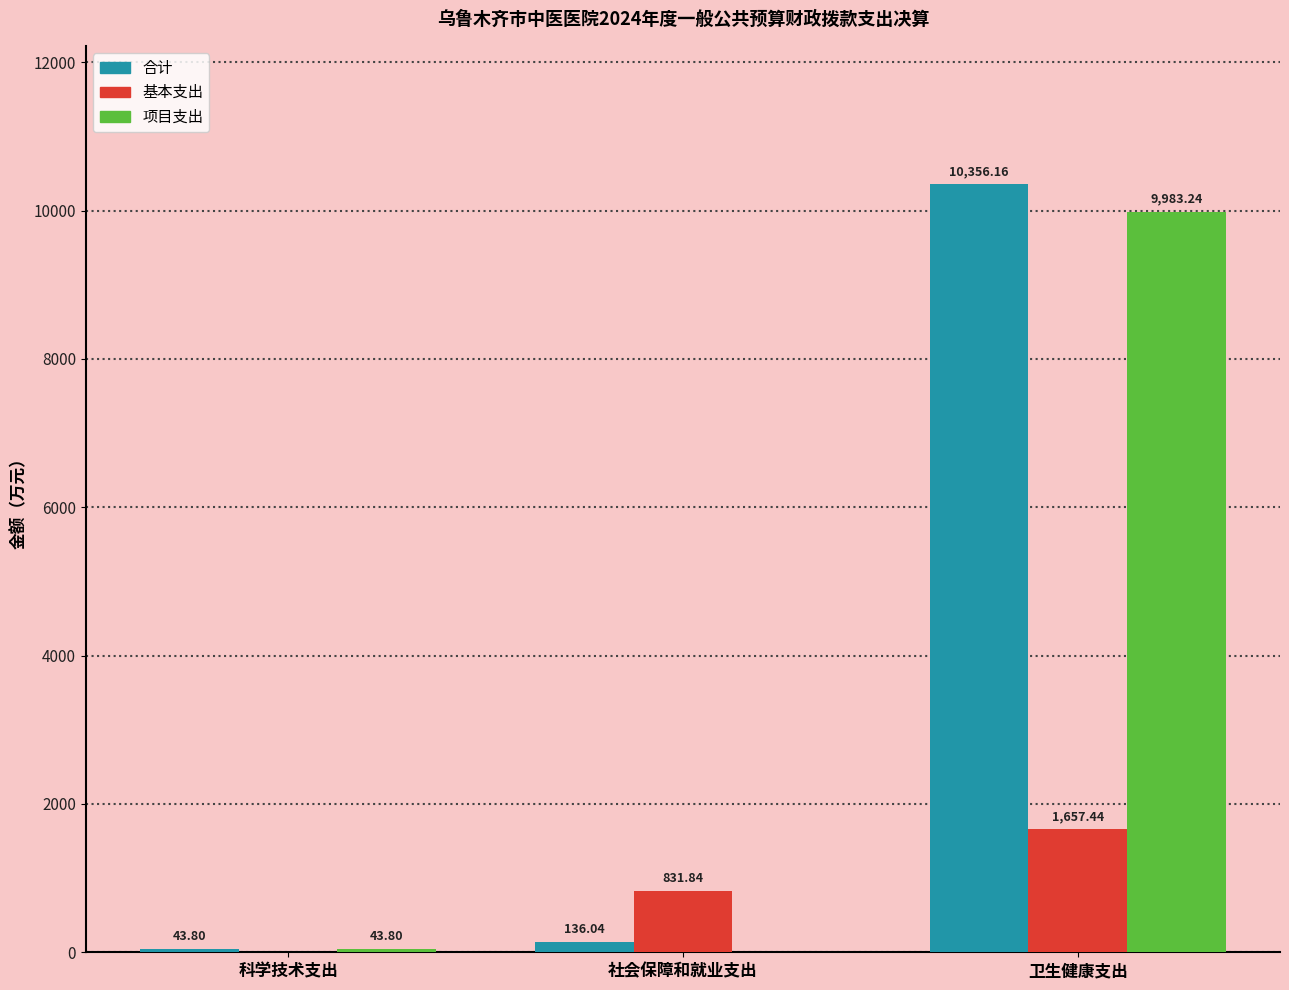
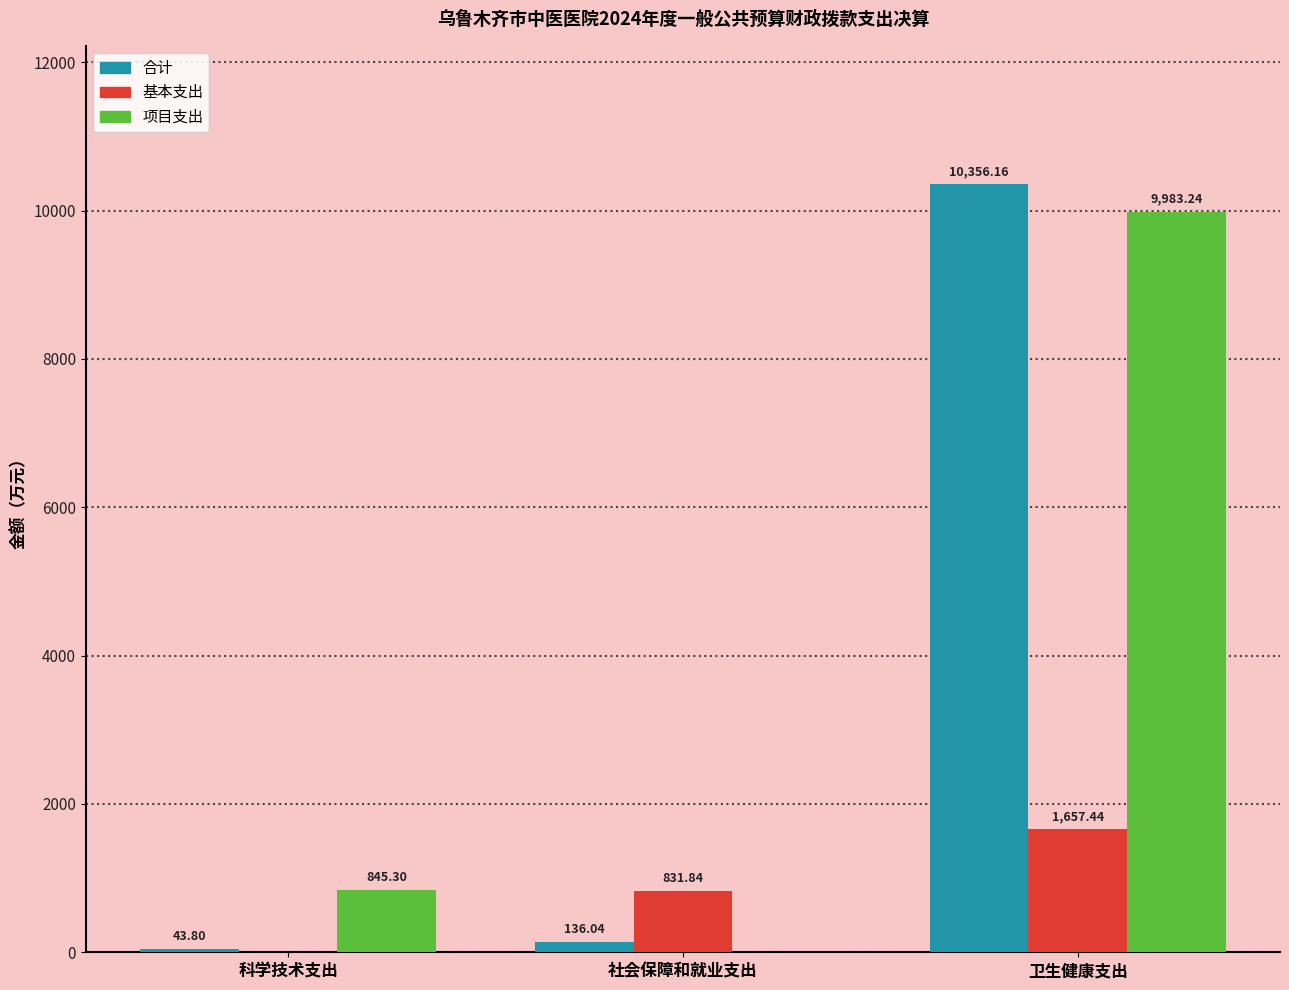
  {
    "合计": {
      "科学技术支出": "43.80",
      "社会保障和就业支出": "136.04",
      "卫生健康支出": "10,356.16"
    },
    "基本支出": {
      "社会保障和就业支出": "831.84",
      "卫生健康支出": "1,657.44"
    },
    "项目支出": {
-     "科学技术支出": "43.80",
+     "科学技术支出": "845.30",
      "卫生健康支出": "9,983.24"
    }
  }
